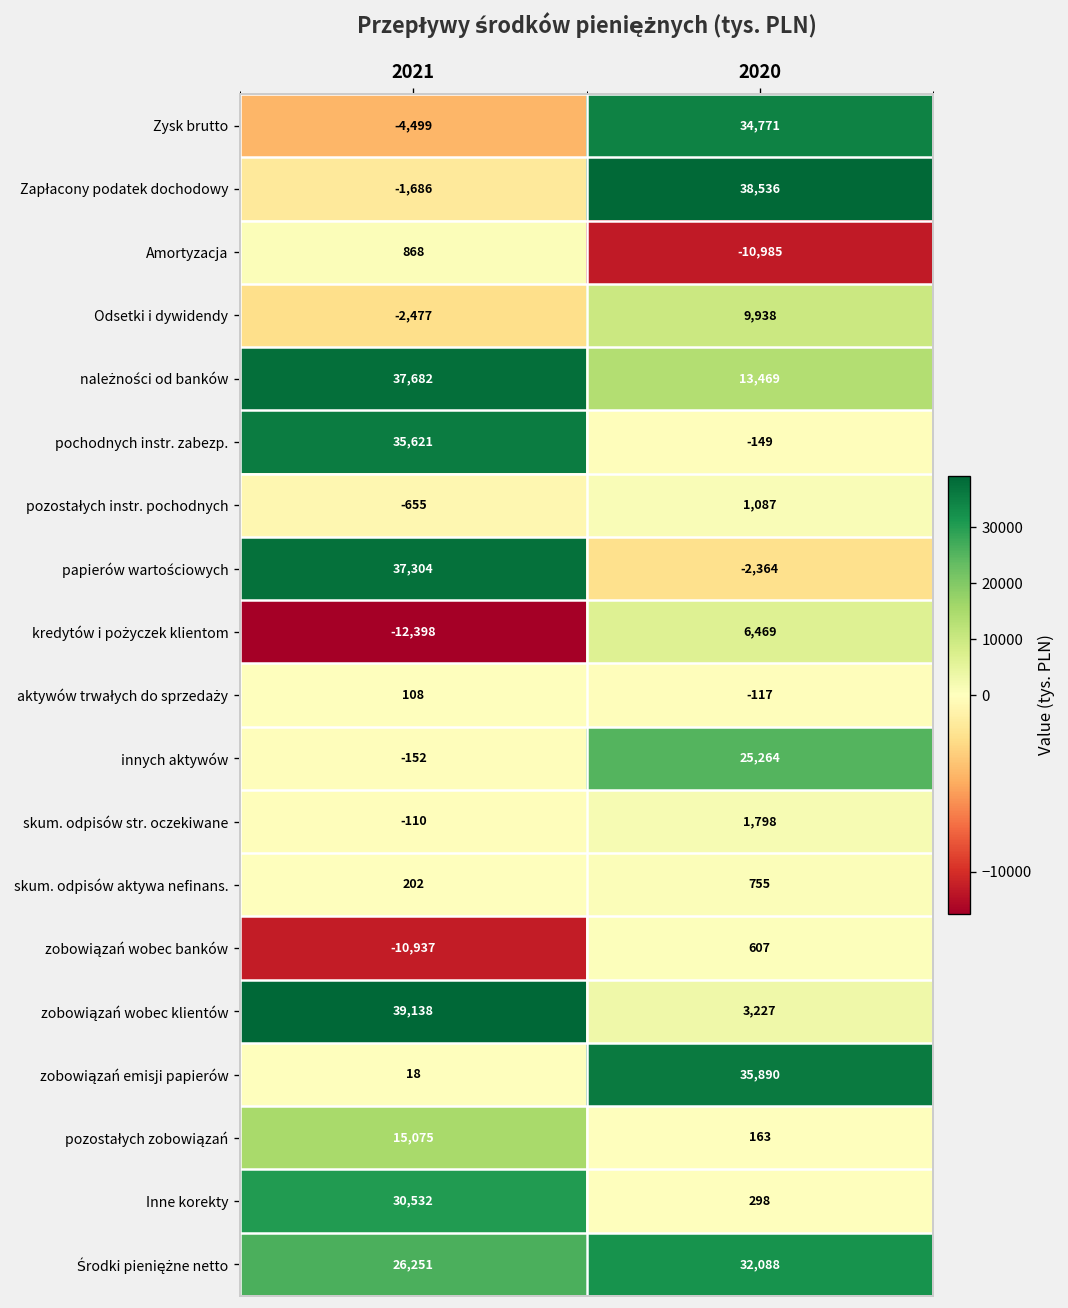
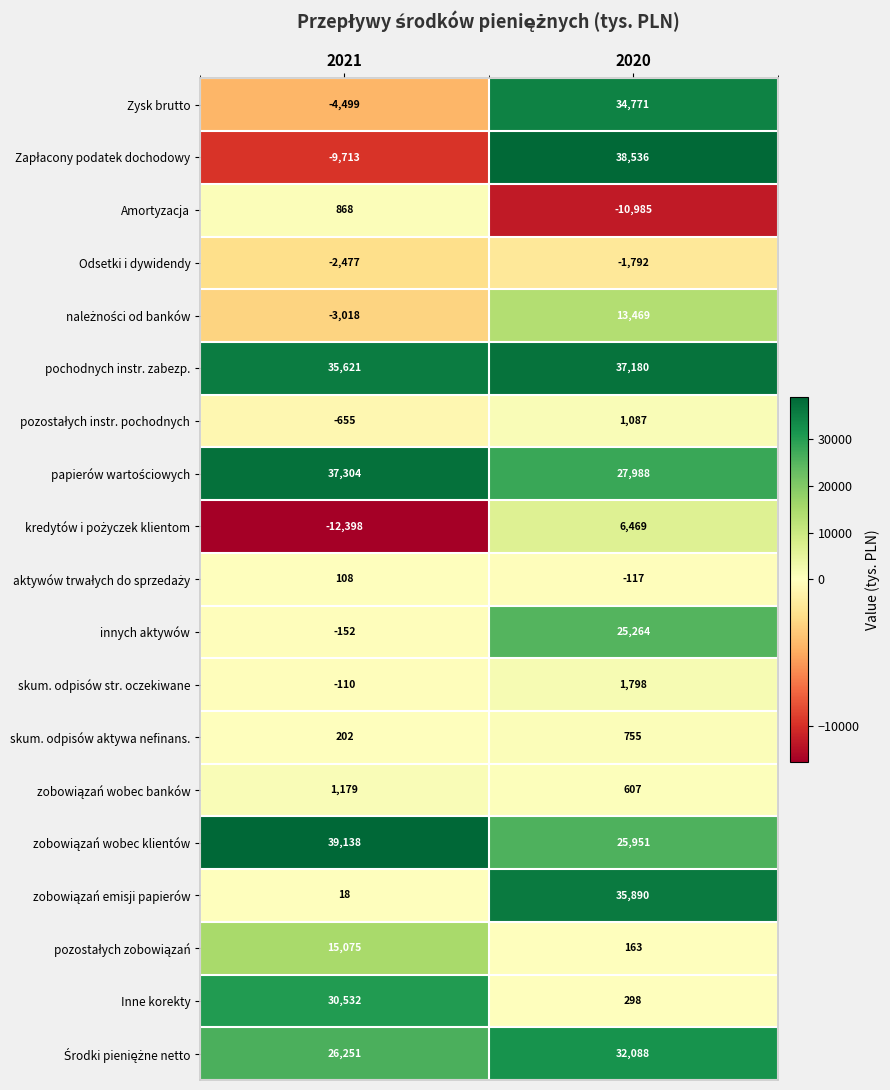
  {
    "Zysk brutto": {
      "2021": "-4,499",
      "2020": "34,771"
    },
    "Zapłacony podatek dochodowy": {
-     "2021": "-1,686",
+     "2021": "-9,713",
      "2020": "38,536"
    },
    "Amortyzacja": {
      "2021": "868",
      "2020": "-10,985"
    },
    "Odsetki i dywidendy": {
      "2021": "-2,477",
-     "2020": "9,938"
+     "2020": "-1,792"
    },
    "należności od banków": {
-     "2021": "37,682",
+     "2021": "-3,018",
      "2020": "13,469"
    },
    "pochodnych instr. zabezp.": {
      "2021": "35,621",
-     "2020": "-149"
+     "2020": "37,180"
    },
    "pozostałych instr. pochodnych": {
      "2021": "-655",
      "2020": "1,087"
    },
    "papierów wartościowych": {
      "2021": "37,304",
-     "2020": "-2,364"
+     "2020": "27,988"
    },
    "kredytów i pożyczek klientom": {
      "2021": "-12,398",
      "2020": "6,469"
    },
    "aktywów trwałych do sprzedaży": {
      "2021": "108",
      "2020": "-117"
    },
    "innych aktywów": {
      "2021": "-152",
      "2020": "25,264"
    },
    "skum. odpisów str. oczekiwane": {
      "2021": "-110",
      "2020": "1,798"
    },
    "skum. odpisów aktywa nefinans.": {
      "2021": "202",
      "2020": "755"
    },
    "zobowiązań wobec banków": {
-     "2021": "-10,937",
+     "2021": "1,179",
      "2020": "607"
    },
    "zobowiązań wobec klientów": {
      "2021": "39,138",
-     "2020": "3,227"
+     "2020": "25,951"
    },
    "zobowiązań emisji papierów": {
      "2021": "18",
      "2020": "35,890"
    },
    "pozostałych zobowiązań": {
      "2021": "15,075",
      "2020": "163"
    },
    "Inne korekty": {
      "2021": "30,532",
      "2020": "298"
    },
    "Środki pieniężne netto": {
      "2021": "26,251",
      "2020": "32,088"
    }
  }
